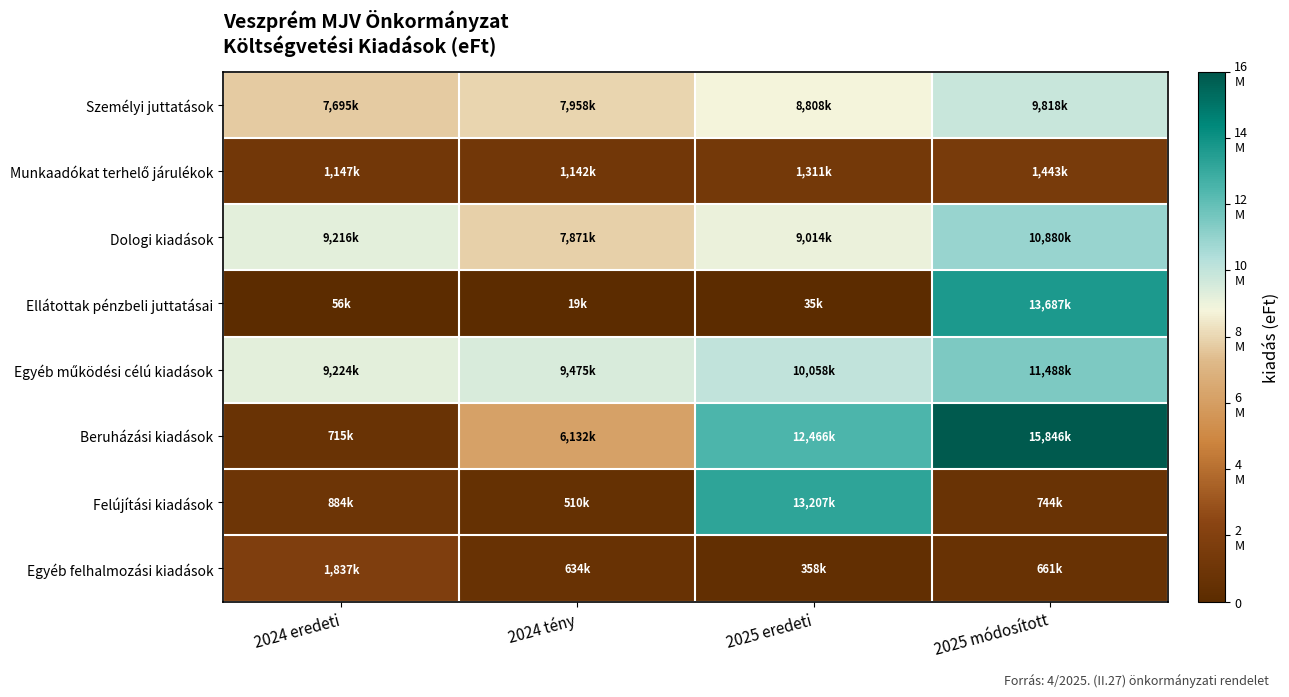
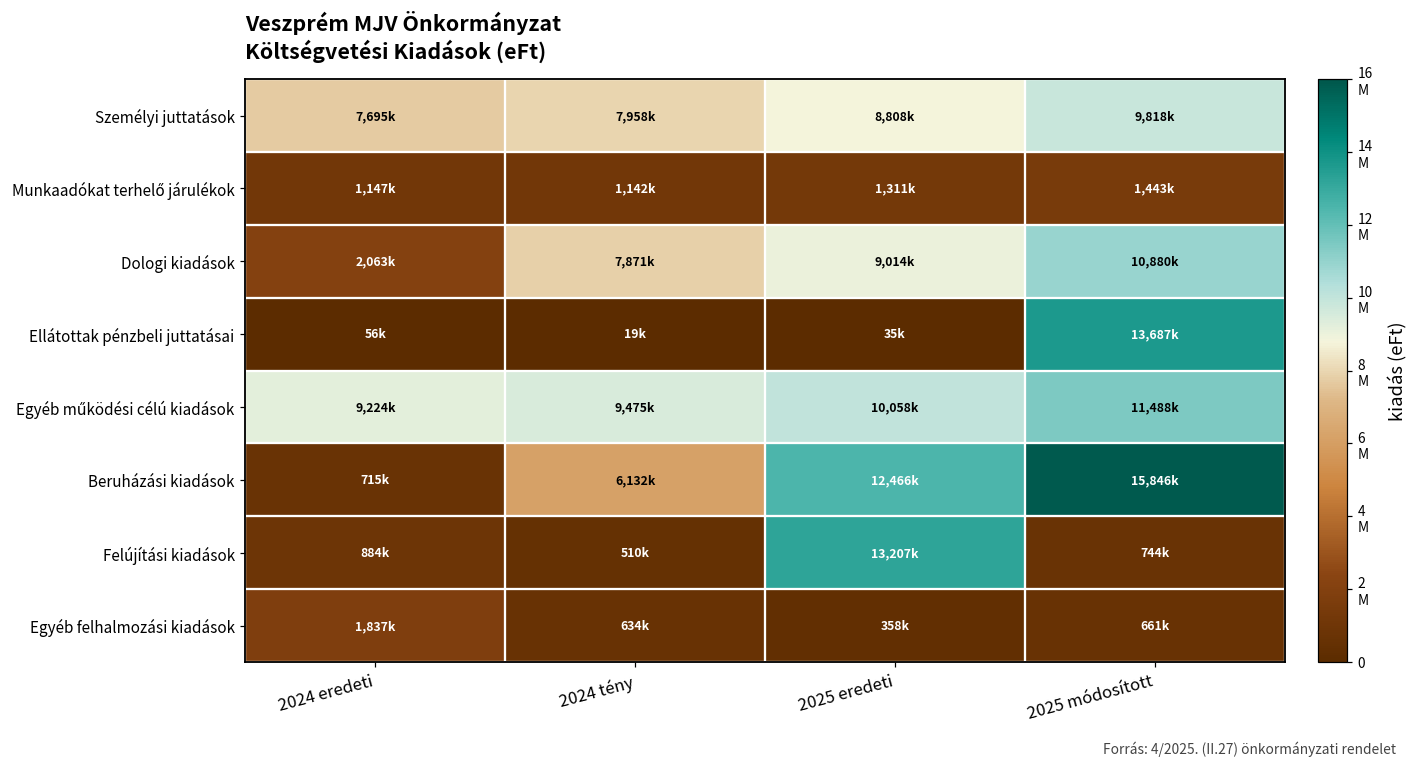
  {
    "Személyi juttatások": {
      "2024 eredeti": "7,695k",
      "2024 tény": "7,958k",
      "2025 eredeti": "8,808k",
      "2025 módosított": "9,818k"
    },
    "Munkaadókat terhelő járulékok": {
      "2024 eredeti": "1,147k",
      "2024 tény": "1,142k",
      "2025 eredeti": "1,311k",
      "2025 módosított": "1,443k"
    },
    "Dologi kiadások": {
-     "2024 eredeti": "9,216k",
+     "2024 eredeti": "2,063k",
      "2024 tény": "7,871k",
      "2025 eredeti": "9,014k",
      "2025 módosított": "10,880k"
    },
    "Ellátottak pénzbeli juttatásai": {
      "2024 eredeti": "56k",
      "2024 tény": "19k",
      "2025 eredeti": "35k",
      "2025 módosított": "13,687k"
    },
    "Egyéb működési célú kiadások": {
      "2024 eredeti": "9,224k",
      "2024 tény": "9,475k",
      "2025 eredeti": "10,058k",
      "2025 módosított": "11,488k"
    },
    "Beruházási kiadások": {
      "2024 eredeti": "715k",
      "2024 tény": "6,132k",
      "2025 eredeti": "12,466k",
      "2025 módosított": "15,846k"
    },
    "Felújítási kiadások": {
      "2024 eredeti": "884k",
      "2024 tény": "510k",
      "2025 eredeti": "13,207k",
      "2025 módosított": "744k"
    },
    "Egyéb felhalmozási kiadások": {
      "2024 eredeti": "1,837k",
      "2024 tény": "634k",
      "2025 eredeti": "358k",
      "2025 módosított": "661k"
    }
  }
